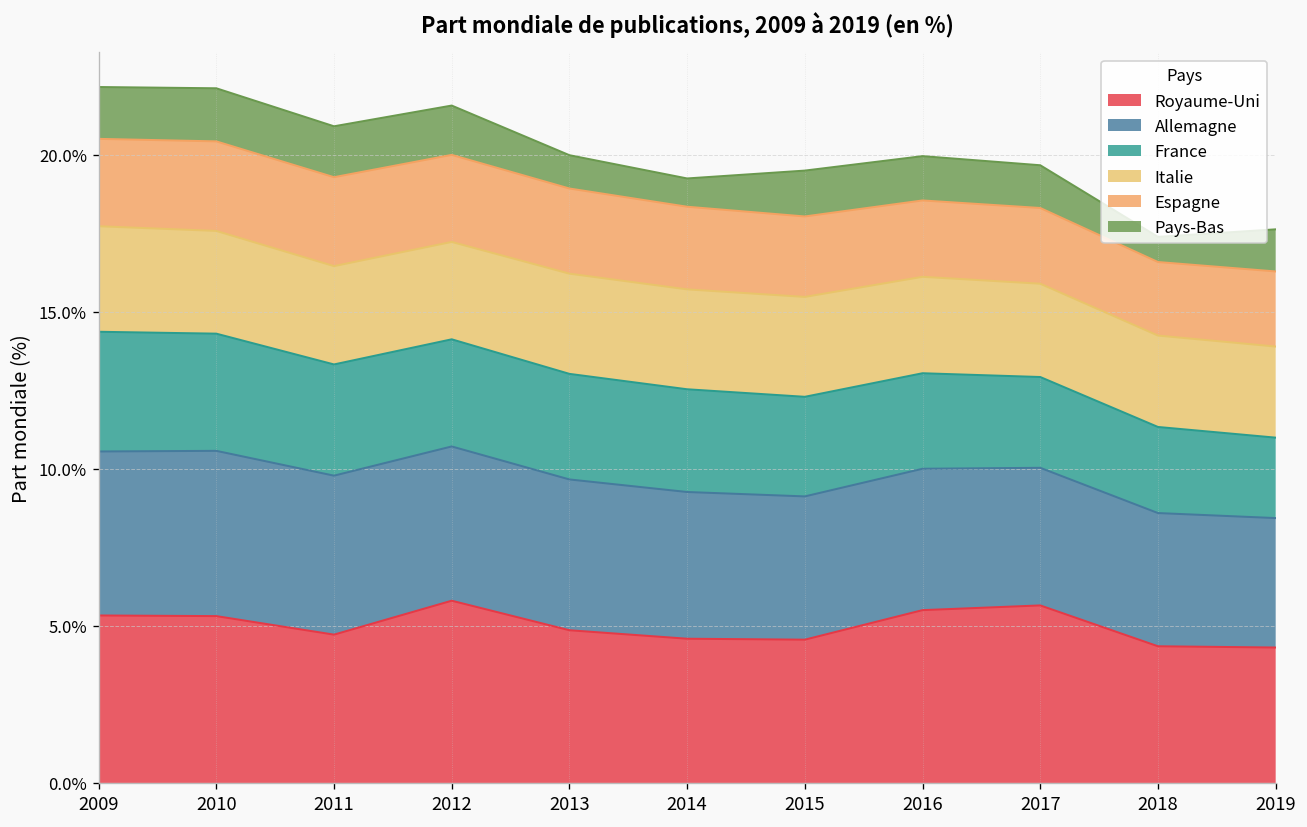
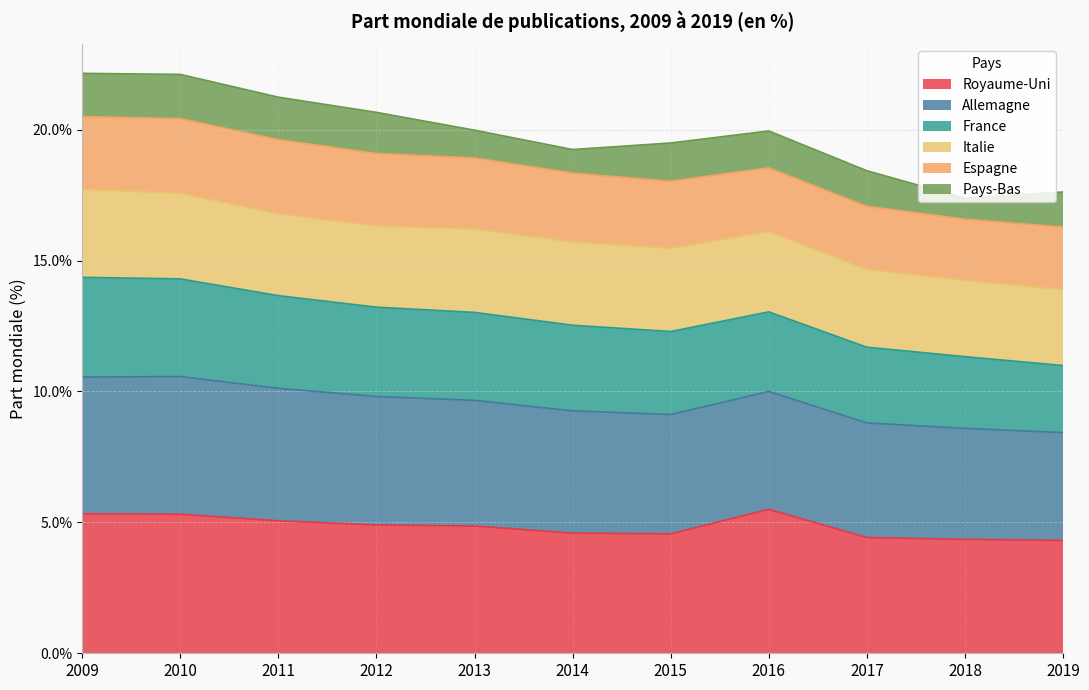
  {
    "Royaume-Uni": {
      "2009": "5.3%",
      "2010": "5.3%",
-     "2011": "4.7%",
-     "2012": "5.8%",
+     "2011": "5.1%",
+     "2012": "4.9%",
      "2013": "4.9%",
      "2014": "4.6%",
      "2015": "4.6%",
      "2016": "5.5%",
-     "2017": "5.7%",
+     "2017": "4.4%",
      "2018": "4.4%",
      "2019": "4.3%"
    },
    "Pays-Bas": {
      "2009": "1.6%",
      "2010": "1.7%",
      "2011": "1.6%",
      "2012": "1.6%",
      "2013": "1.1%",
      "2014": "0.9%",
      "2015": "1.5%",
      "2016": "1.4%",
      "2017": "1.4%",
      "2019": "1.3%"
    }
  }
